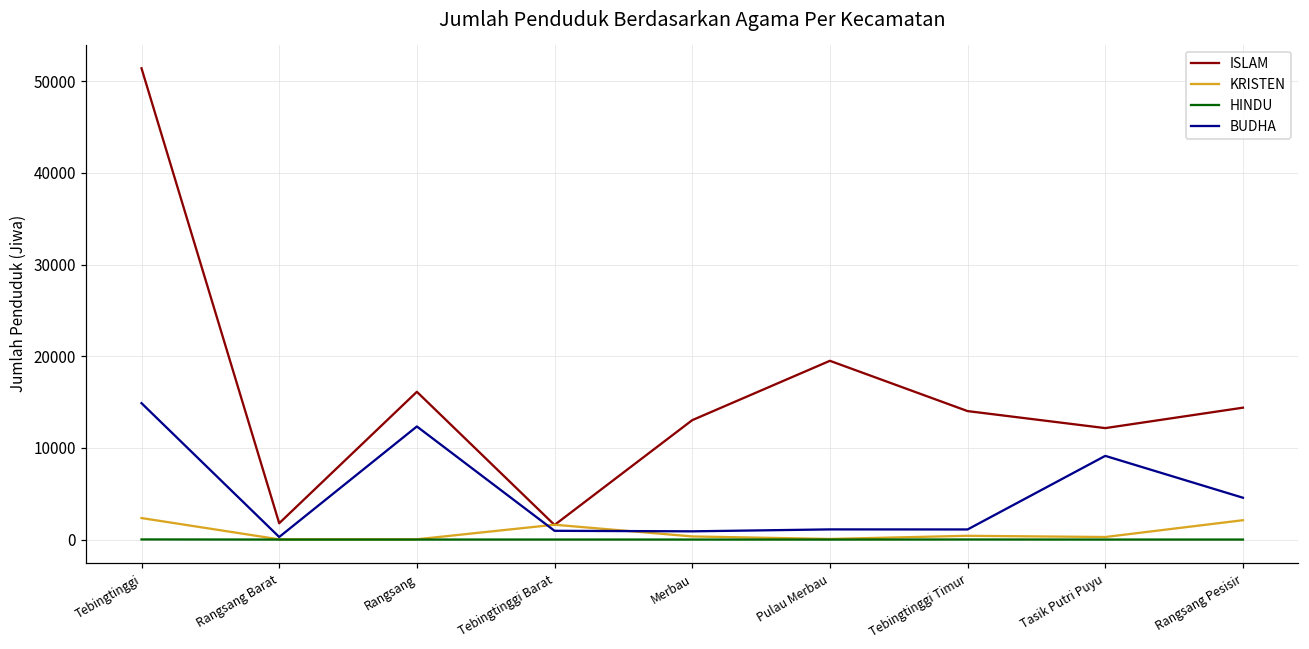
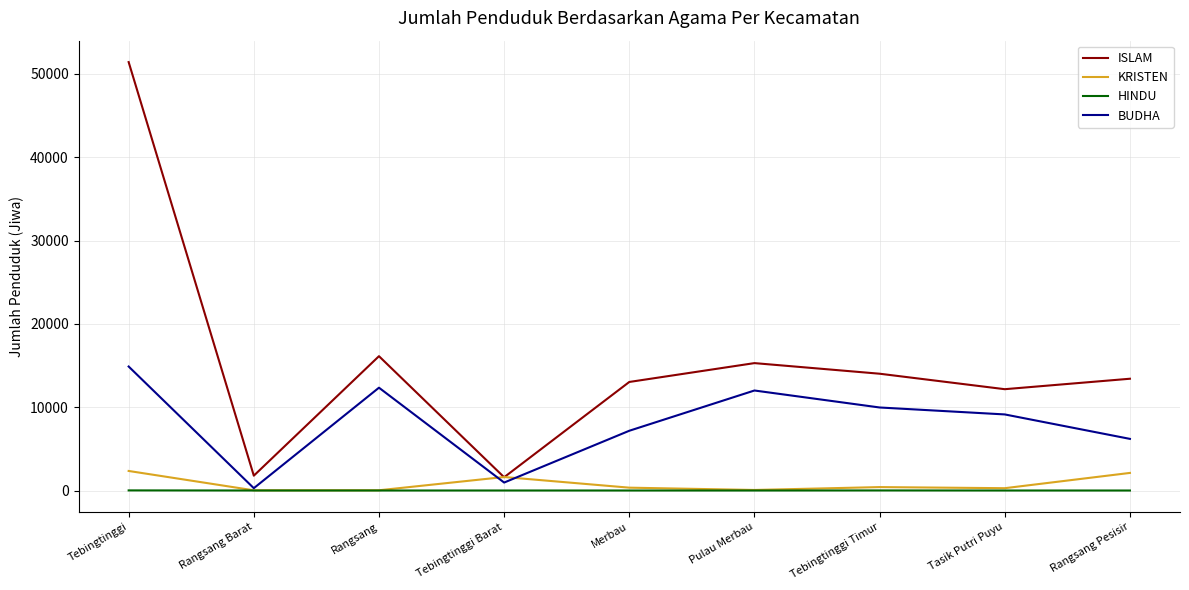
  {
    "ISLAM": {
      "Tebingtinggi": 51000,
      "Rangsang Barat": 2000,
      "Rangsang": 16000,
      "Merbau": 13000,
-     "Pulau Merbau": 20000,
+     "Pulau Merbau": 15000,
      "Tebingtinggi Timur": 14000,
      "Tasik Putri Puyu": 12000,
-     "Rangsang Pesisir": 14000
+     "Rangsang Pesisir": 13000
    },
    "KRISTEN": {
      "Tebingtinggi": 2000,
      "Merbau": 0,
      "Tebingtinggi Timur": 0,
      "Rangsang Pesisir": 2000
    },
    "HINDU": {
      "Tebingtinggi": 0,
      "Tebingtinggi Barat": 0,
      "Merbau": 0,
      "Tebingtinggi Timur": 0,
      "Rangsang Pesisir": 0
    },
    "BUDHA": {
      "Tebingtinggi": 15000,
      "Rangsang": 12000,
      "Tebingtinggi Barat": 1000,
-     "Merbau": 1000,
-     "Pulau Merbau": 1000,
-     "Tebingtinggi Timur": 1000,
+     "Merbau": 7000,
+     "Pulau Merbau": 12000,
+     "Tebingtinggi Timur": 10000,
      "Tasik Putri Puyu": 9000,
-     "Rangsang Pesisir": 5000
+     "Rangsang Pesisir": 6000
    }
  }
